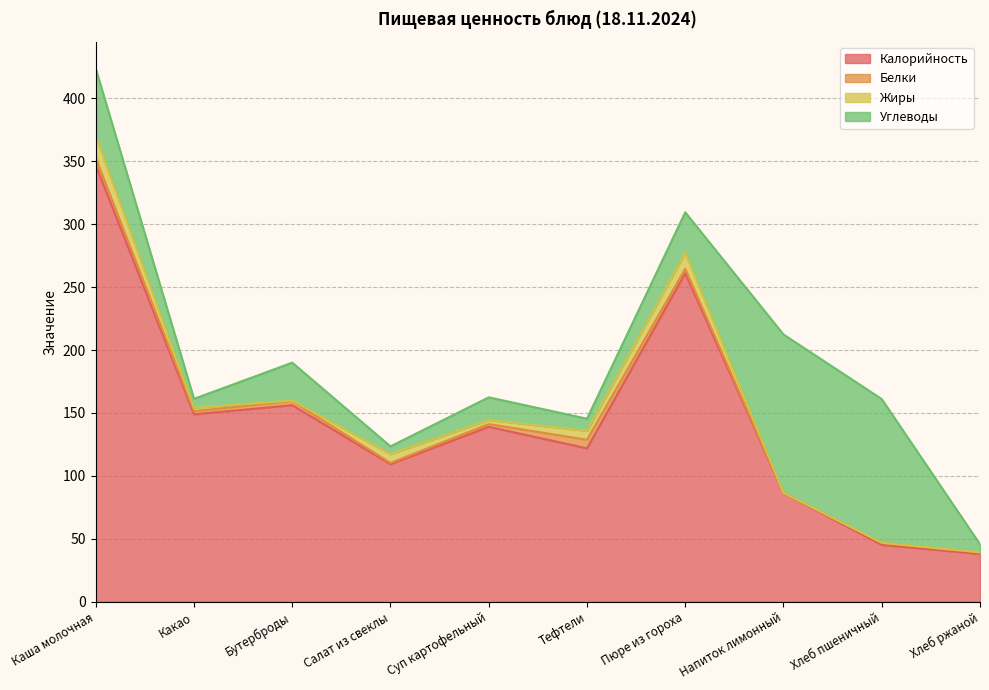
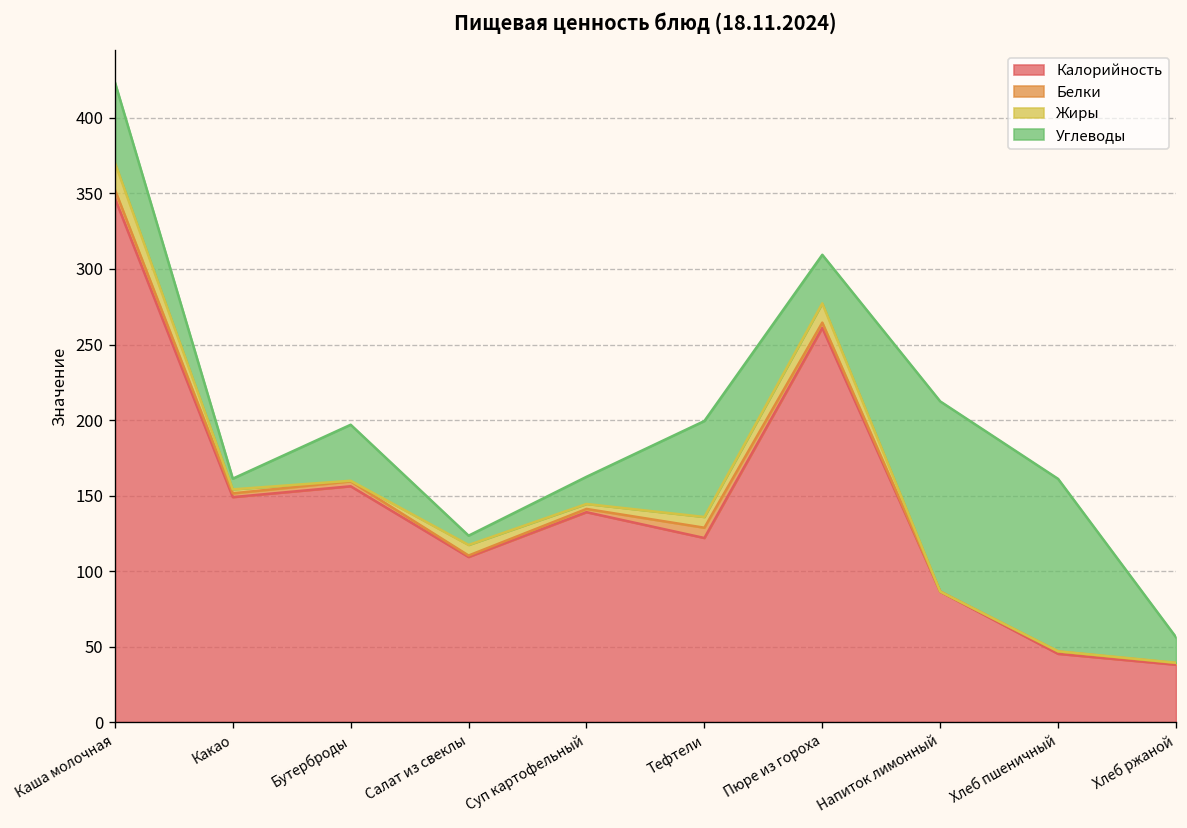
  {
    "Углеводы": {
      "Каша молочная": 53,
      "Какао": 7,
-     "Бутерброды": 30,
+     "Бутерброды": 37,
      "Салат из свеклы": 6,
      "Суп картофельный": 18,
-     "Тефтели": 10,
+     "Тефтели": 64,
      "Пюре из гороха": 32,
      "Напиток лимонный": 126,
      "Хлеб пшеничный": 114,
-     "Хлеб ржаной": 6
+     "Хлеб ржаной": 17
    }
  }
